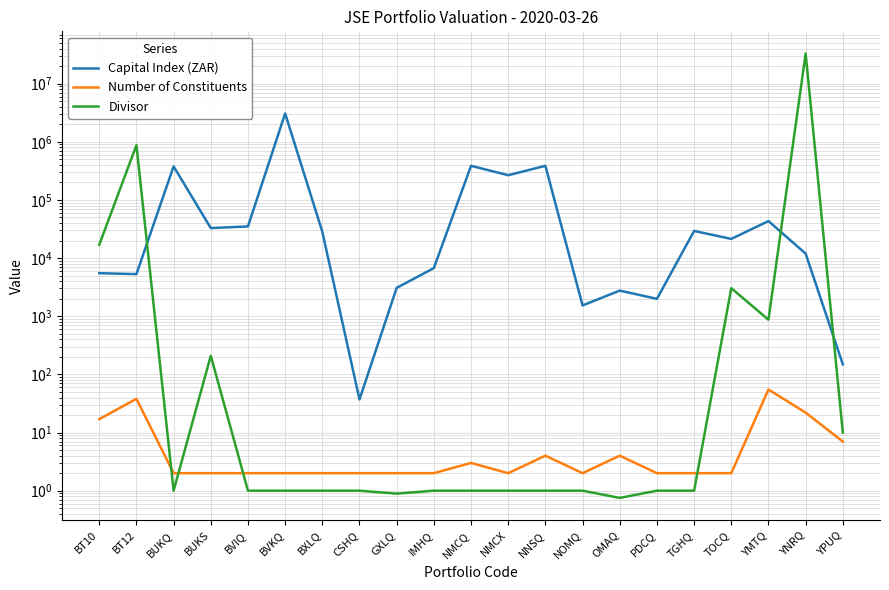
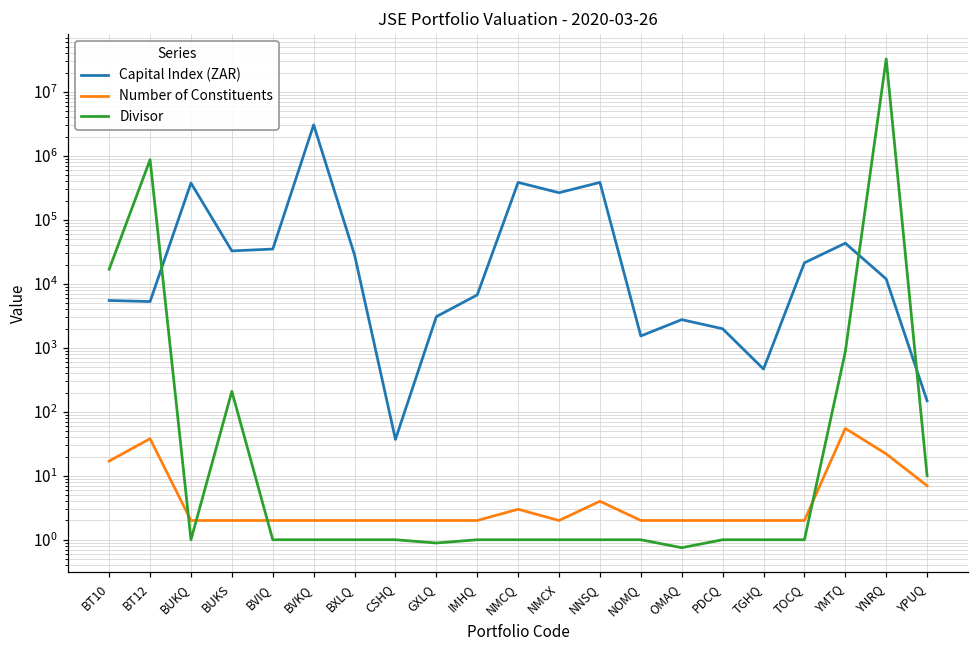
  {
    "Capital Index (ZAR)": {
      "BT10": 6000,
      "BT12": 5000,
      "BUKQ": 400000,
      "BUKS": 30000,
      "BVIQ": 40000,
      "BVKQ": 3000000,
      "BXLQ": 30000,
      "CSHQ": 40,
      "GXLQ": 3000,
      "IMHQ": 7000,
      "NMCQ": 400000,
      "NMCX": 300000,
      "NNSQ": 400000,
      "NOMQ": 1500,
      "OMAQ": 3000,
      "PDCQ": 2000,
-     "TGHQ": 30000,
+     "TGHQ": 500,
      "TOCQ": 21000,
      "YMTQ": 40000,
      "YNRQ": 12000,
      "YPUQ": 150
    },
    "Number of Constituents": {
      "BT10": 17,
      "BT12": 40,
      "BUKQ": 2,
      "BUKS": 2,
      "BVIQ": 2,
      "BVKQ": 2,
      "BXLQ": 2,
      "CSHQ": 2,
      "GXLQ": 2,
      "IMHQ": 2,
      "NMCQ": 3,
      "NMCX": 2,
      "NNSQ": 4,
      "NOMQ": 2,
-     "OMAQ": 4,
+     "OMAQ": 2,
      "PDCQ": 2,
      "TGHQ": 2,
      "TOCQ": 2,
      "YMTQ": 60,
      "YNRQ": 22,
      "YPUQ": 7
    },
    "Divisor": {
      "BT10": 17000,
      "BT12": 900000,
      "BUKQ": 1,
      "BUKS": 210,
      "BVIQ": 1,
      "BVKQ": 1,
      "BXLQ": 1,
      "CSHQ": 1,
      "GXLQ": 0.9,
      "IMHQ": 1,
      "NMCQ": 1,
      "NMCX": 1,
      "NNSQ": 1,
      "NOMQ": 1,
      "OMAQ": 0.8,
      "PDCQ": 1,
      "TGHQ": 1,
-     "TOCQ": 3000,
+     "TOCQ": 1,
      "YMTQ": 900,
      "YNRQ": 30000000,
      "YPUQ": 10
    }
  }
